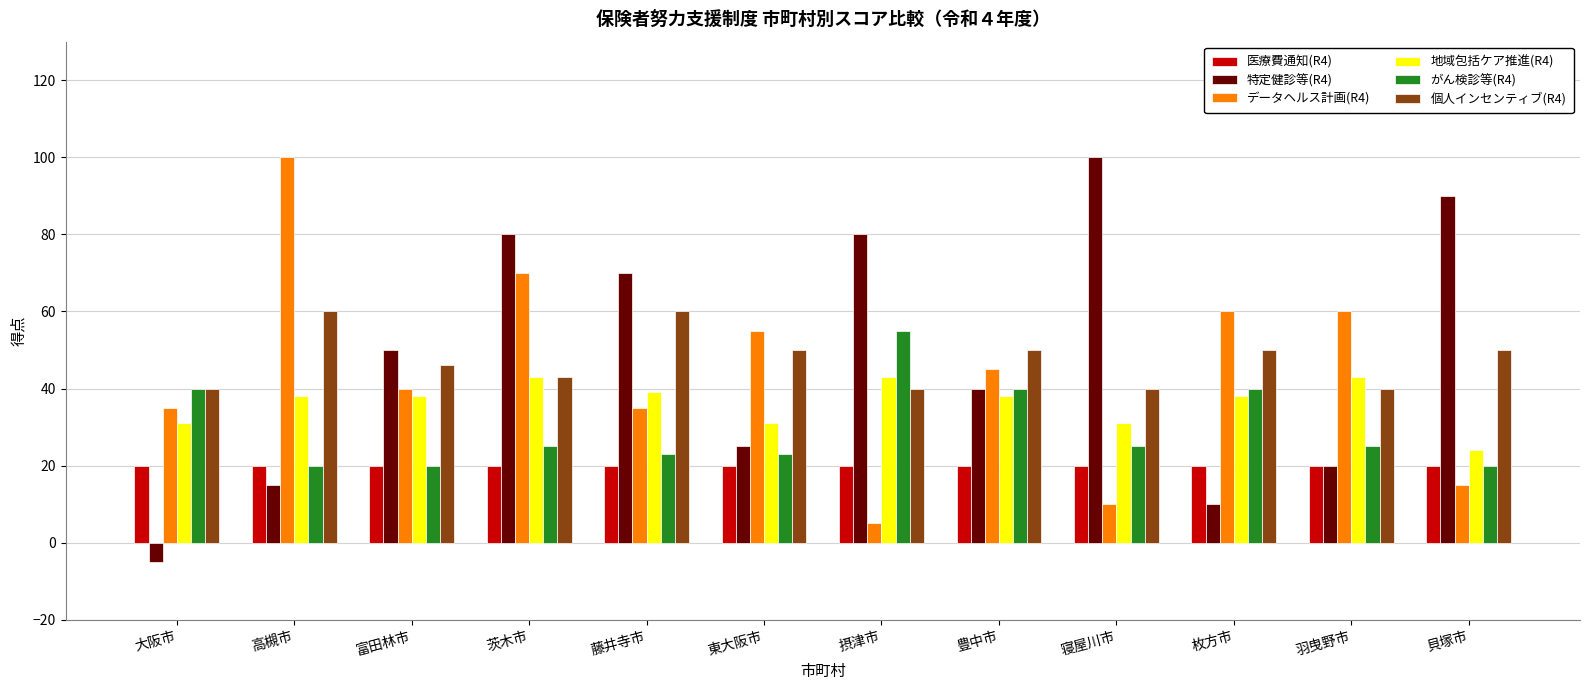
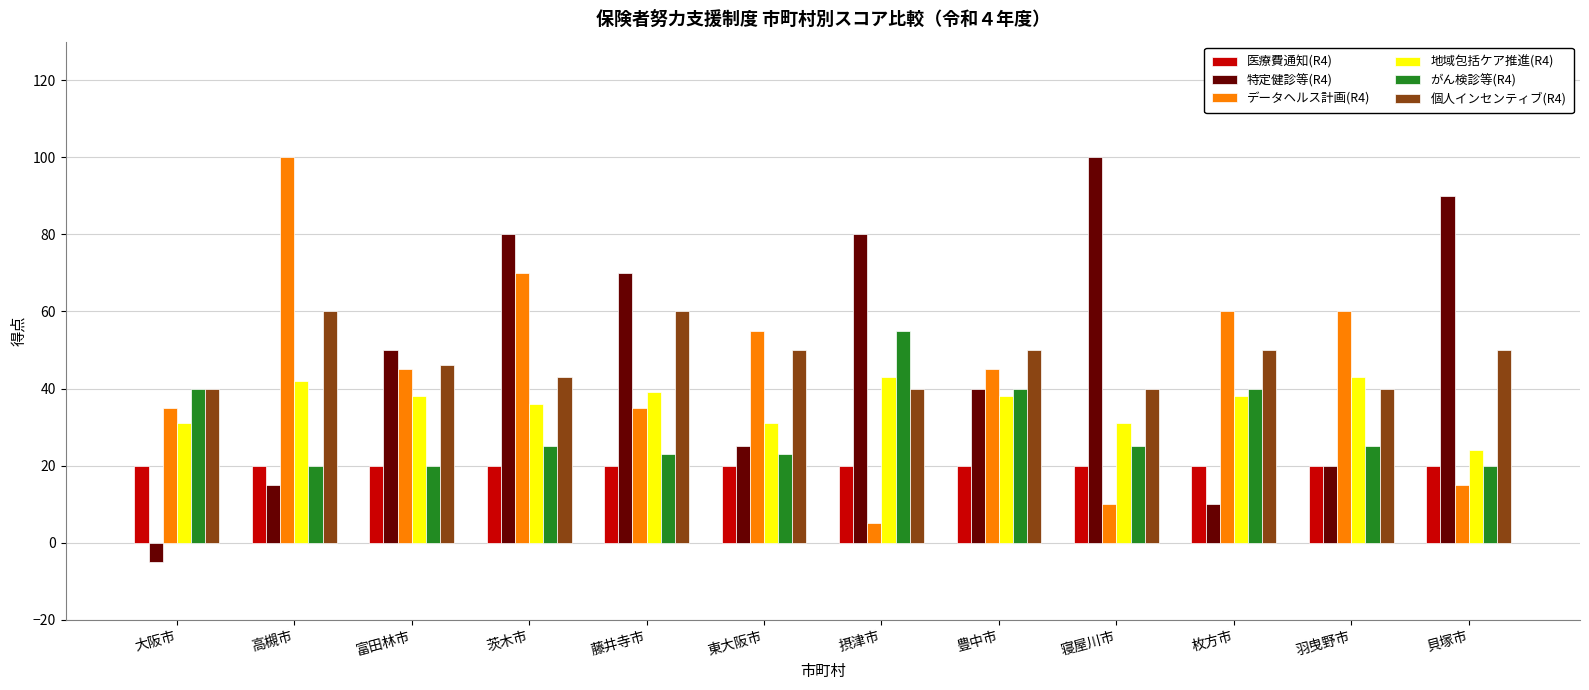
  {
    "医療費通知(R4)": {
      "大阪市": 20,
      "高槻市": 20,
      "富田林市": 20,
      "茨木市": 20,
      "藤井寺市": 20,
      "東大阪市": 20,
      "摂津市": 20,
      "豊中市": 20,
      "寝屋川市": 20,
      "枚方市": 20,
      "羽曳野市": 20,
      "貝塚市": 20
    },
    "特定健診等(R4)": {
      "大阪市": -5,
      "高槻市": 15,
      "富田林市": 50,
      "茨木市": 80,
      "藤井寺市": 70,
      "東大阪市": 25,
      "摂津市": 80,
      "豊中市": 40,
      "寝屋川市": 100,
      "枚方市": 10,
      "羽曳野市": 20,
      "貝塚市": 90
    },
    "データヘルス計画(R4)": {
      "大阪市": 35,
      "高槻市": 100,
-     "富田林市": 40,
+     "富田林市": 45,
      "茨木市": 70,
      "藤井寺市": 35,
      "東大阪市": 55,
      "摂津市": 5,
      "豊中市": 45,
      "寝屋川市": 10,
      "枚方市": 60,
      "羽曳野市": 60,
      "貝塚市": 15
    },
    "地域包括ケア推進(R4)": {
      "大阪市": 31,
-     "高槻市": 38,
+     "高槻市": 42,
      "富田林市": 38,
-     "茨木市": 43,
+     "茨木市": 36,
      "藤井寺市": 39,
      "東大阪市": 31,
      "摂津市": 43,
      "豊中市": 38,
      "寝屋川市": 31,
      "枚方市": 38,
      "羽曳野市": 43,
      "貝塚市": 24
    },
    "がん検診等(R4)": {
      "大阪市": 40,
      "高槻市": 20,
      "富田林市": 20,
      "茨木市": 25,
      "藤井寺市": 23,
      "東大阪市": 23,
      "摂津市": 55,
      "豊中市": 40,
      "寝屋川市": 25,
      "枚方市": 40,
      "羽曳野市": 25,
      "貝塚市": 20
    },
    "個人インセンティブ(R4)": {
      "大阪市": 40,
      "高槻市": 60,
      "富田林市": 46,
      "茨木市": 43,
      "藤井寺市": 60,
      "東大阪市": 50,
      "摂津市": 40,
      "豊中市": 50,
      "寝屋川市": 40,
      "枚方市": 50,
      "羽曳野市": 40,
      "貝塚市": 50
    }
  }
